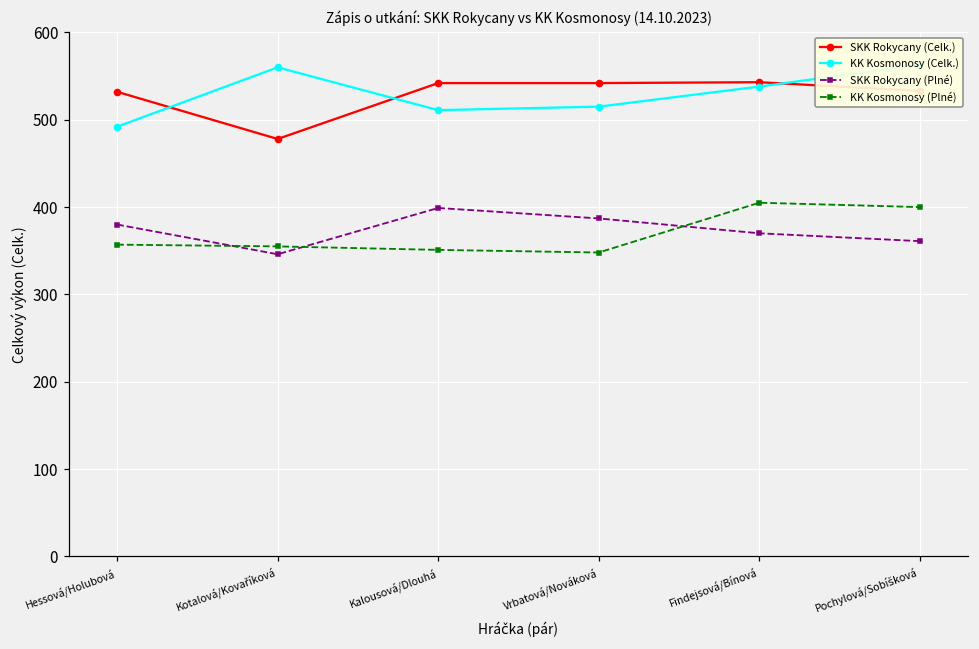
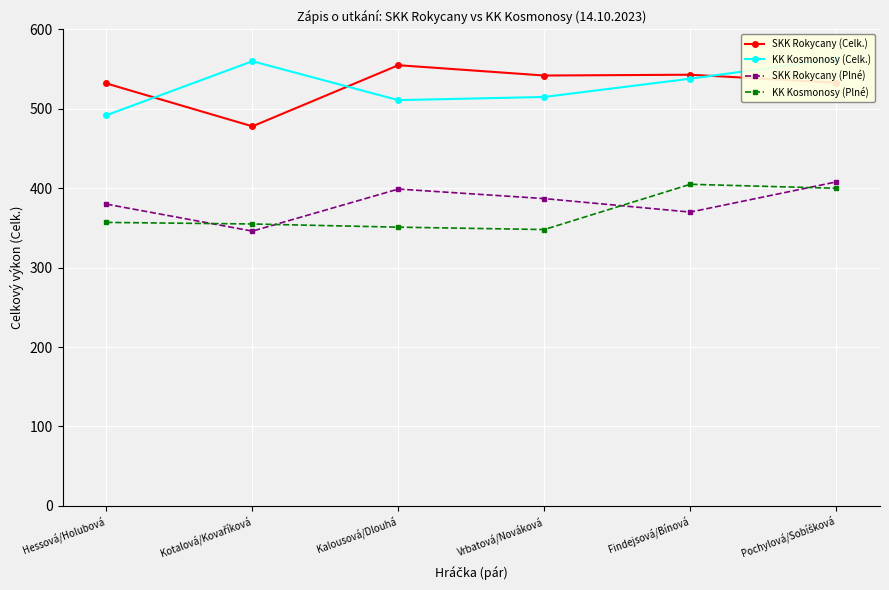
  {
    "SKK Rokycany (Celk.)": {
      "Hessová/Holubová": 530,
      "Kotalová/Kovaříková": 480,
-     "Kalousová/Dlouhá": 540,
+     "Kalousová/Dlouhá": 560,
      "Vrbatová/Nováková": 540,
      "Findejsová/Bínová": 540
    },
    "KK Kosmonosy (Celk.)": {
      "Hessová/Holubová": 490,
      "Kotalová/Kovaříková": 560,
      "Kalousová/Dlouhá": 510,
      "Vrbatová/Nováková": 520,
      "Findejsová/Bínová": 540
    },
    "SKK Rokycany (Plné)": {
      "Hessová/Holubová": 380,
      "Kotalová/Kovaříková": 350,
      "Kalousová/Dlouhá": 400,
      "Vrbatová/Nováková": 390,
      "Findejsová/Bínová": 370,
-     "Pochylová/Sobíšková": 360
+     "Pochylová/Sobíšková": 410
    },
    "KK Kosmonosy (Plné)": {
      "Hessová/Holubová": 360,
      "Kotalová/Kovaříková": 360,
      "Kalousová/Dlouhá": 350,
      "Vrbatová/Nováková": 350,
      "Findejsová/Bínová": 410,
      "Pochylová/Sobíšková": 400
    }
  }
